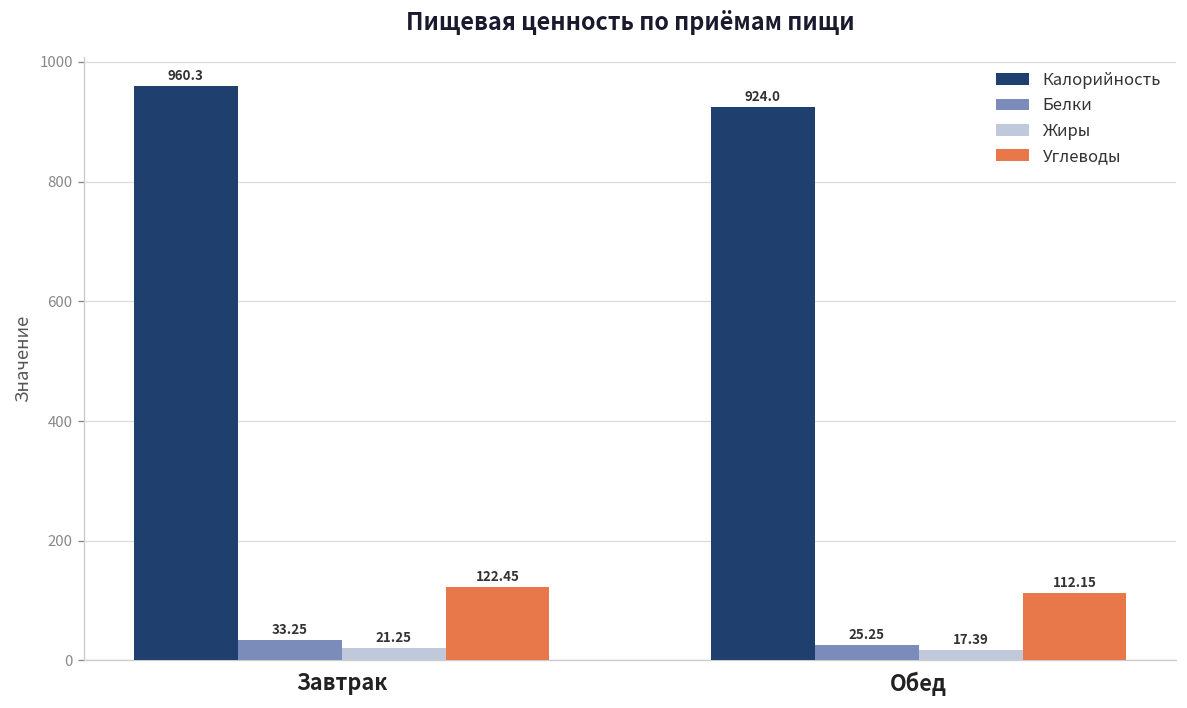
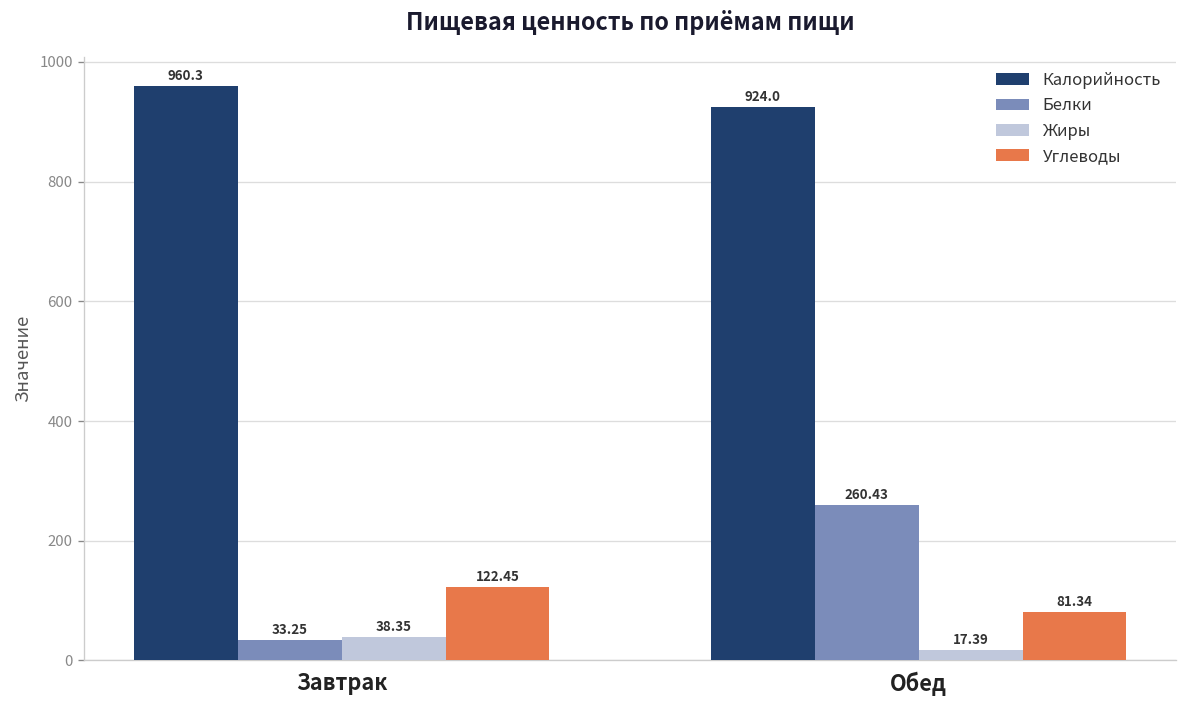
  {
    "Калорийность": {
      "Завтрак": 960.3,
      "Обед": 924.0
    },
    "Белки": {
      "Завтрак": 33.25,
-     "Обед": 25.25
+     "Обед": 260.43
    },
    "Жиры": {
-     "Завтрак": 21.25,
+     "Завтрак": 38.35,
      "Обед": 17.39
    },
    "Углеводы": {
      "Завтрак": 122.45,
-     "Обед": 112.15
+     "Обед": 81.34
    }
  }
